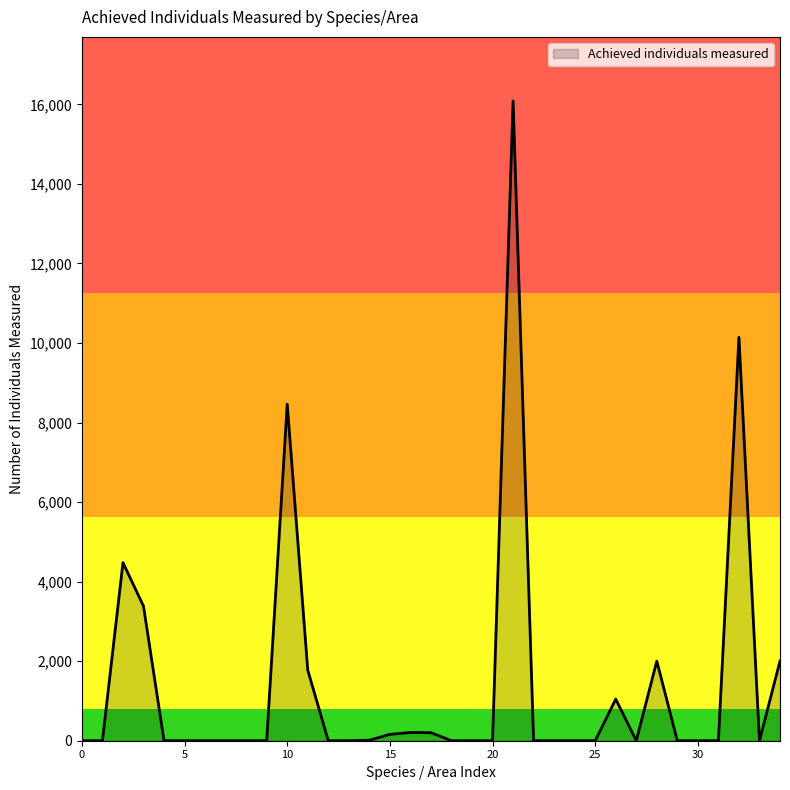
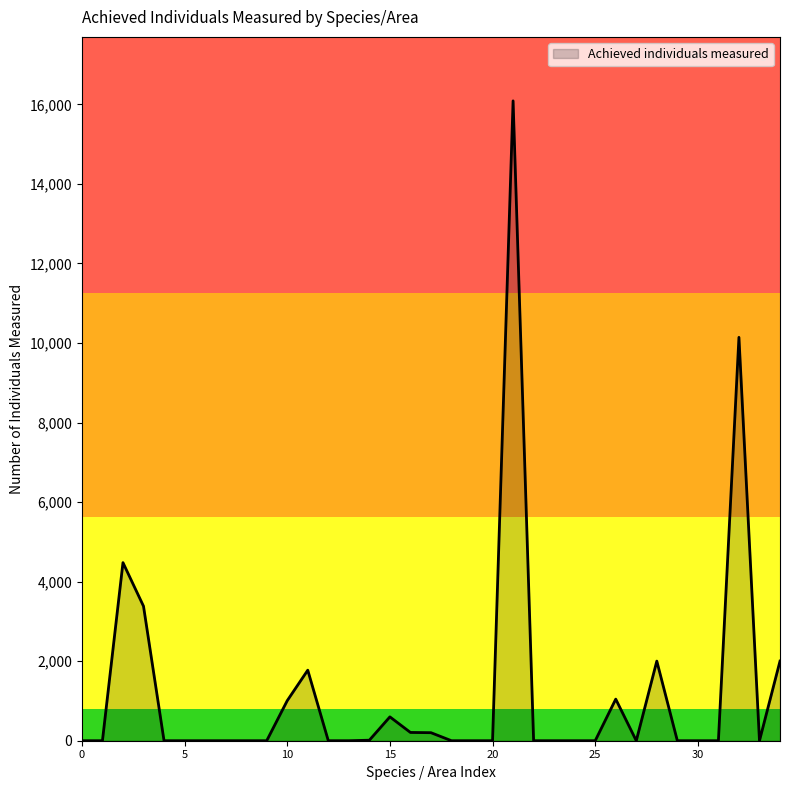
  {
    "0": "0",
    "5": "0",
-   "10": "8,500",
-   "15": "200",
+   "10": "1,000",
+   "15": "600",
    "20": "0",
    "25": "0",
    "30": "0"
  }
